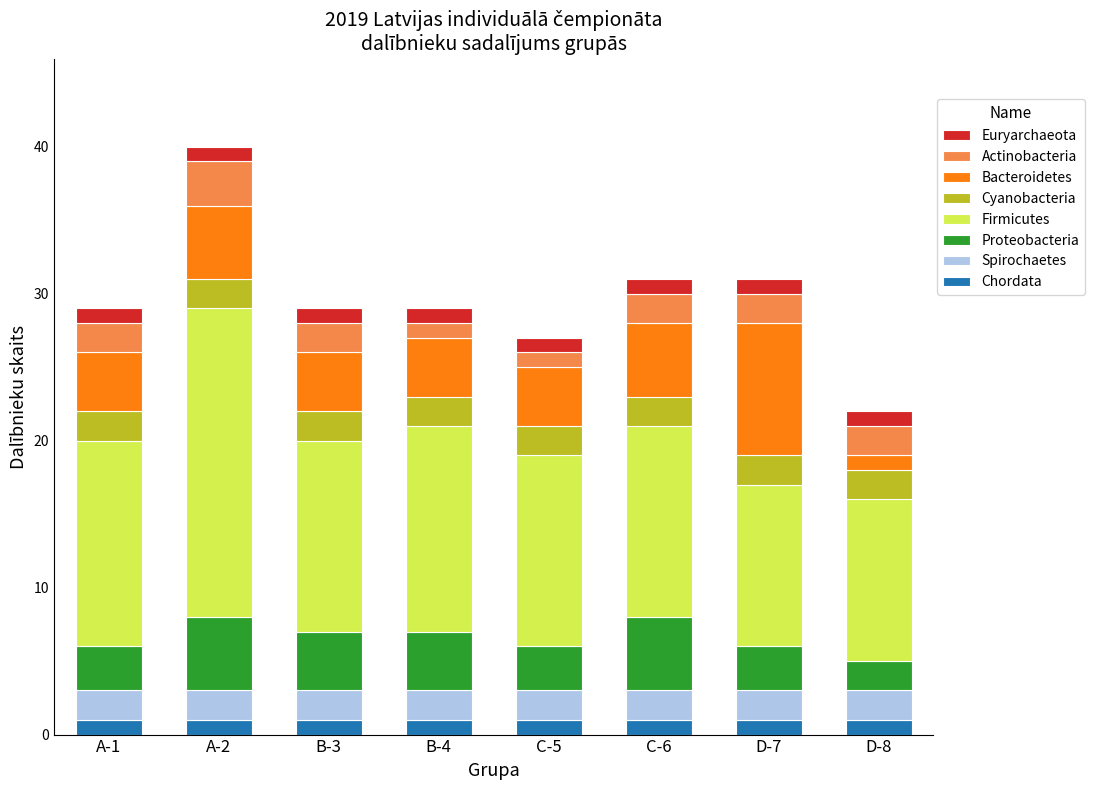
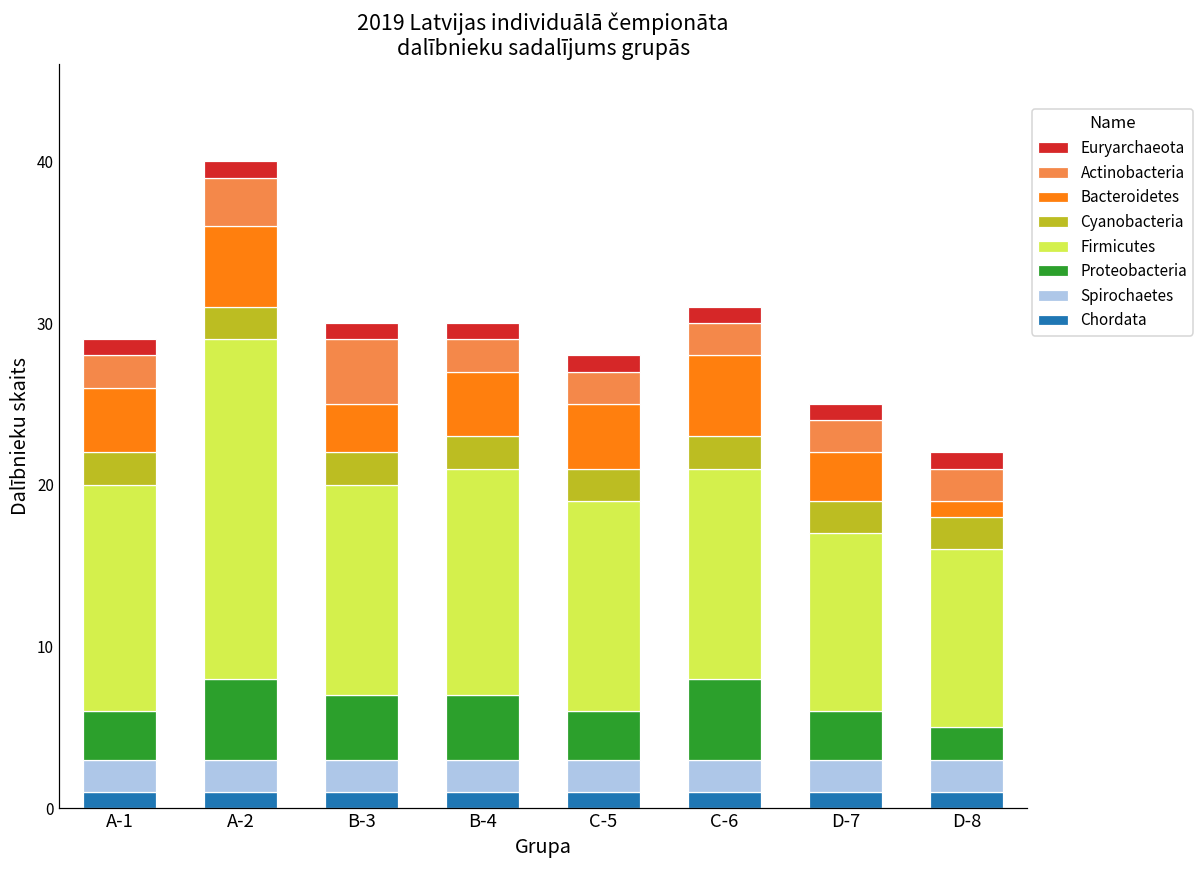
  {
    "Chordata": {
      "A-1": 1,
      "A-2": 1,
      "B-3": 1,
      "B-4": 1,
      "C-5": 1,
      "C-6": 1,
      "D-7": 1,
      "D-8": 1
    },
    "Proteobacteria": {
      "A-1": 3,
      "A-2": 5,
      "B-3": 4,
      "B-4": 4,
      "C-5": 3,
      "C-6": 5,
      "D-7": 3,
      "D-8": 2
    },
    "Firmicutes": {
      "A-1": 14,
      "A-2": 21,
      "B-3": 13,
      "B-4": 14,
      "C-5": 13,
      "C-6": 13,
      "D-7": 11,
      "D-8": 11
    },
    "Cyanobacteria": {
      "A-1": 2,
      "A-2": 2,
      "B-3": 2,
      "B-4": 2,
      "C-5": 2,
      "C-6": 2,
      "D-7": 2,
      "D-8": 2
    },
    "Bacteroidetes": {
      "A-1": 4,
      "A-2": 5,
-     "B-3": 4,
+     "B-3": 3,
      "B-4": 4,
      "C-5": 4,
      "C-6": 5,
-     "D-7": 9,
+     "D-7": 3,
      "D-8": 1
    },
    "Actinobacteria": {
      "A-1": 2,
      "A-2": 3,
-     "B-3": 2,
-     "B-4": 1,
-     "C-5": 1,
+     "B-3": 4,
+     "B-4": 2,
+     "C-5": 2,
      "C-6": 2,
      "D-7": 2,
      "D-8": 2
    },
    "Euryarchaeota": {
      "A-1": 1,
      "A-2": 1,
      "B-3": 1,
      "B-4": 1,
      "C-5": 1,
      "C-6": 1,
      "D-7": 1,
      "D-8": 1
    }
  }
